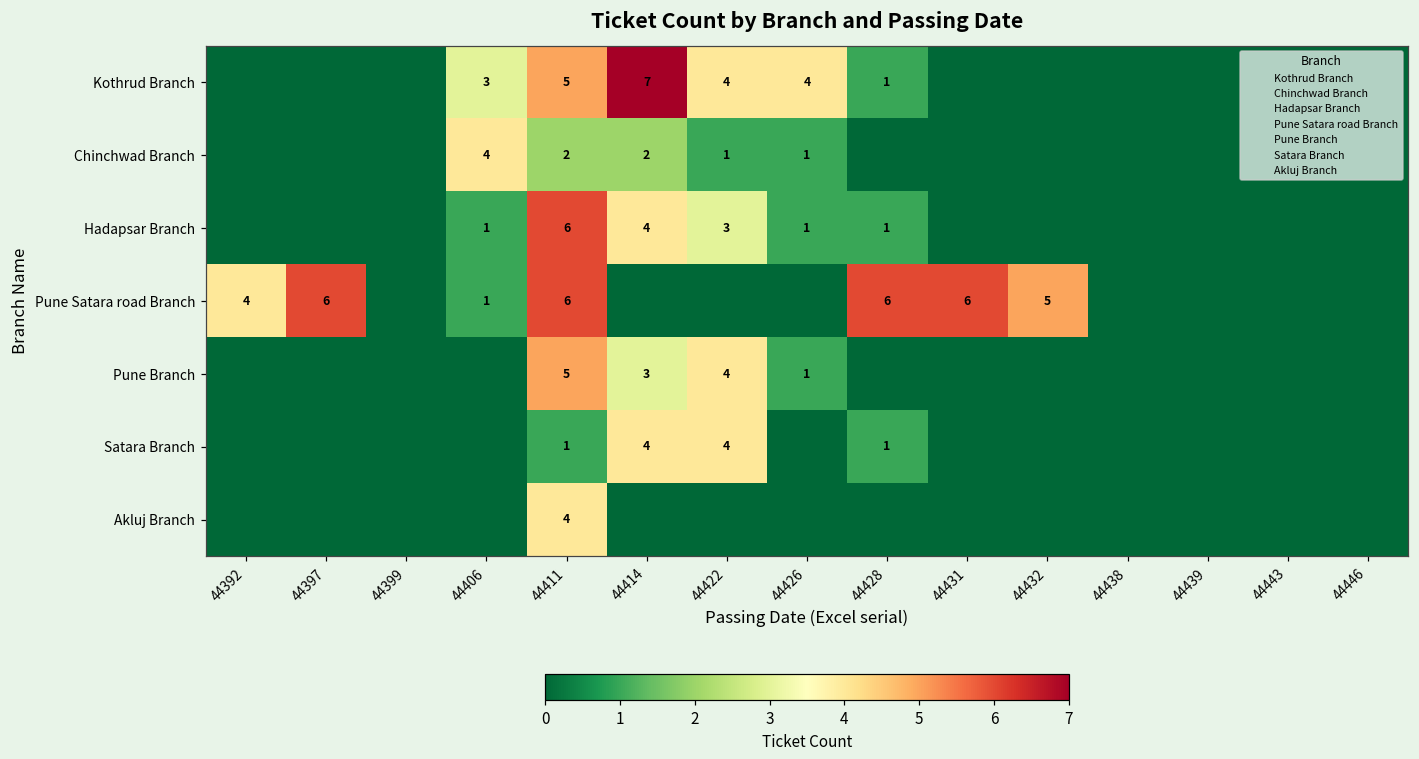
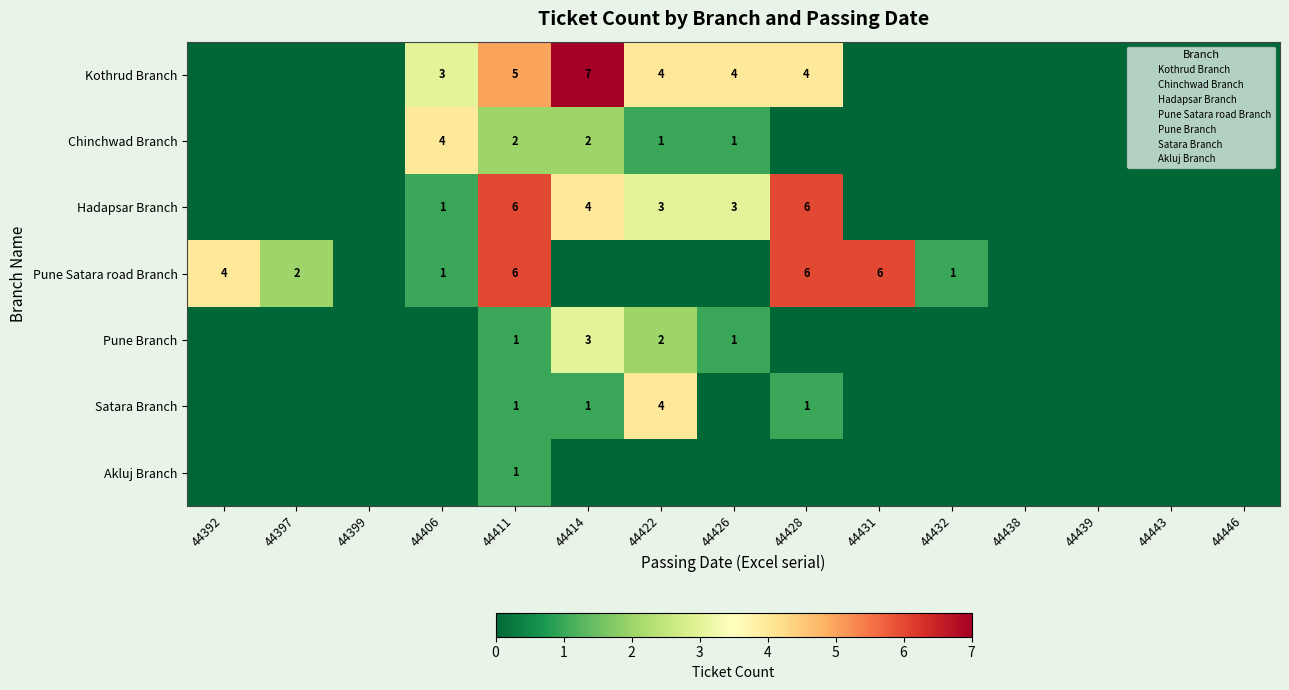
  {
    "Kothrud Branch": {
-     "44428": 1
+     "44428": 4
    },
    "Hadapsar Branch": {
-     "44426": 1,
-     "44428": 1
+     "44426": 3,
+     "44428": 6
    },
    "Pune Satara road Branch": {
-     "44397": 6,
-     "44432": 5
+     "44397": 2,
+     "44432": 1
    },
    "Pune Branch": {
-     "44411": 5,
-     "44422": 4
+     "44411": 1,
+     "44422": 2
    },
    "Satara Branch": {
-     "44414": 4
+     "44414": 1
    },
    "Akluj Branch": {
-     "44411": 4
+     "44411": 1
    }
  }
